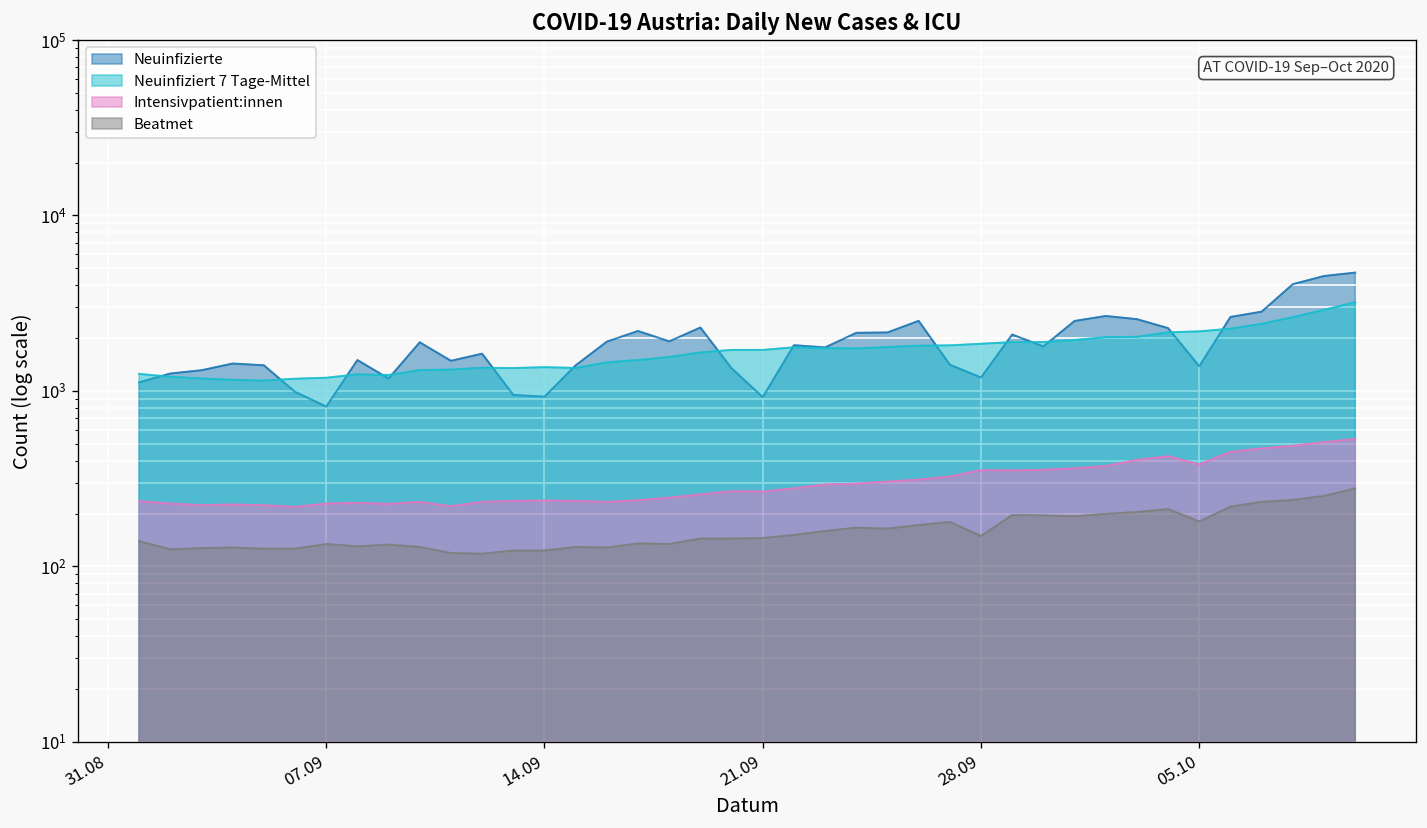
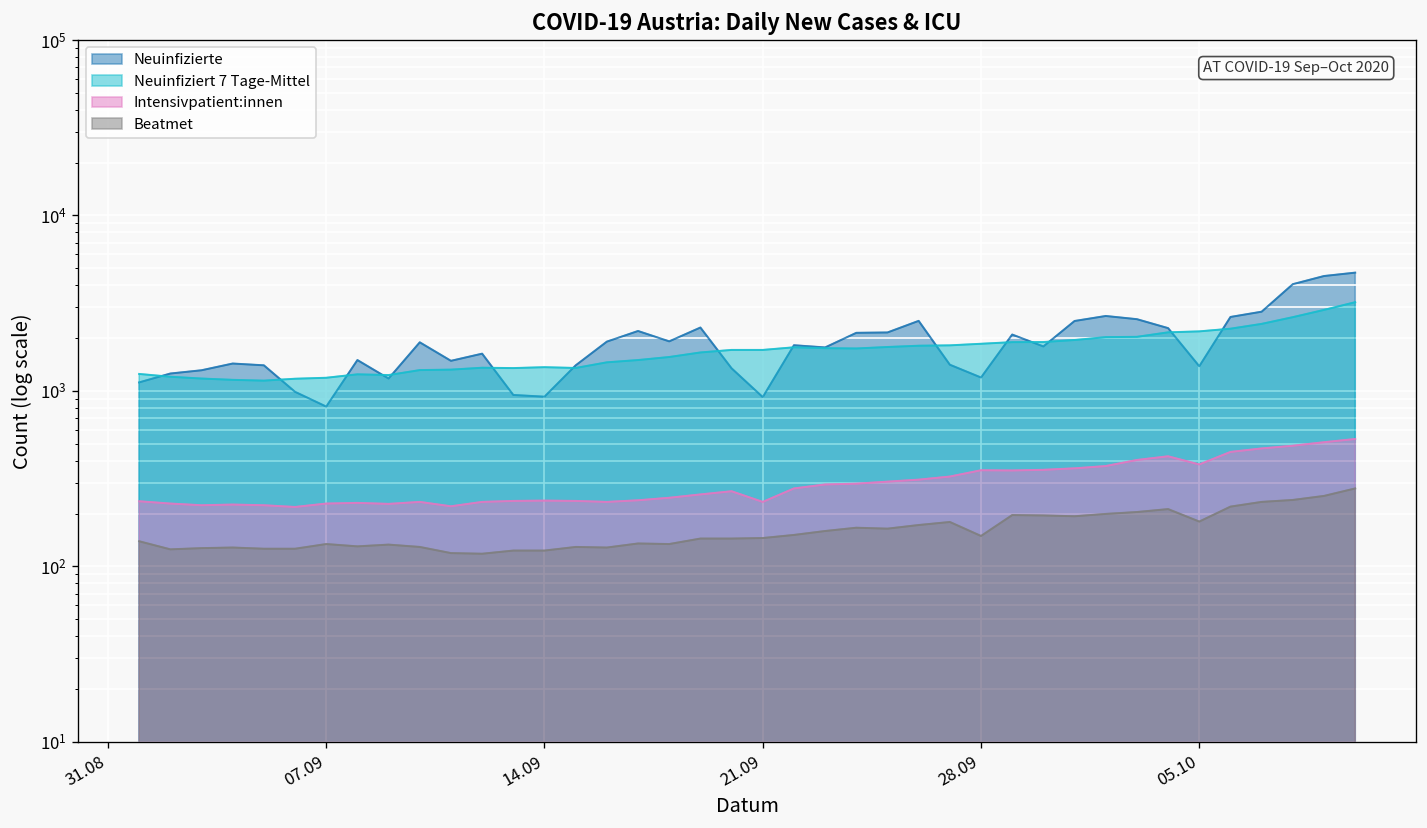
  {
    "Intensivpatient:innen": {
      "07.09": 230,
      "14.09": 240,
-     "21.09": 270,
+     "21.09": 230,
      "28.09": 350,
      "05.10": 380
    },
    "Beatmet": {
      "07.09": 130,
      "14.09": 120,
      "21.09": 150,
      "28.09": 150,
      "05.10": 180
    }
  }
